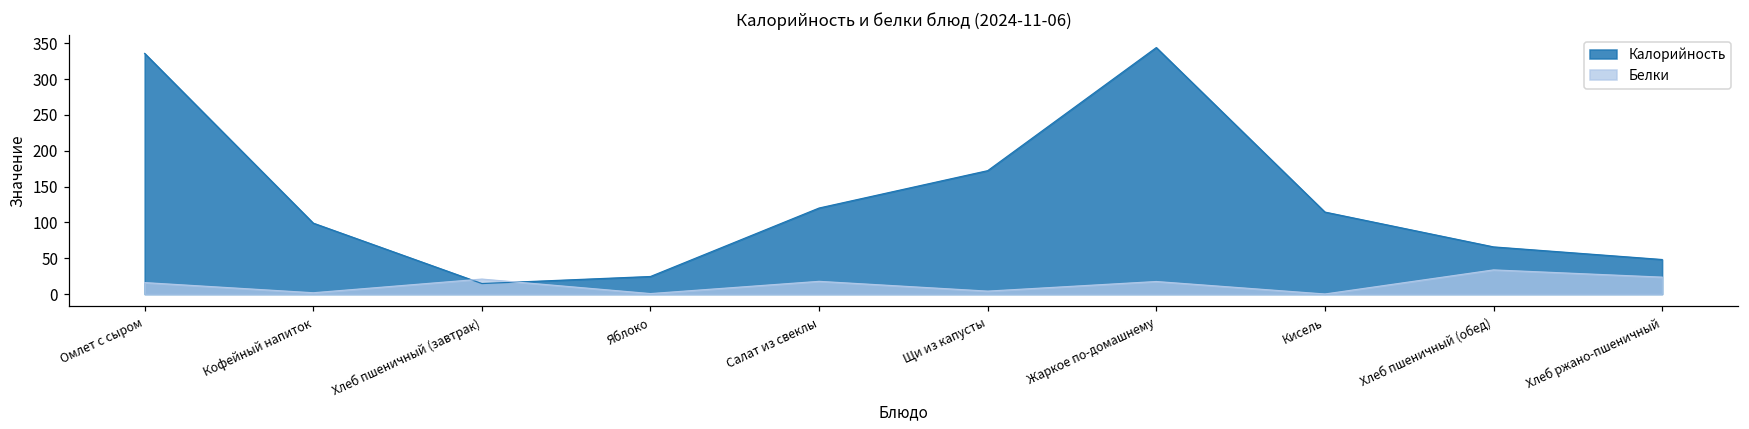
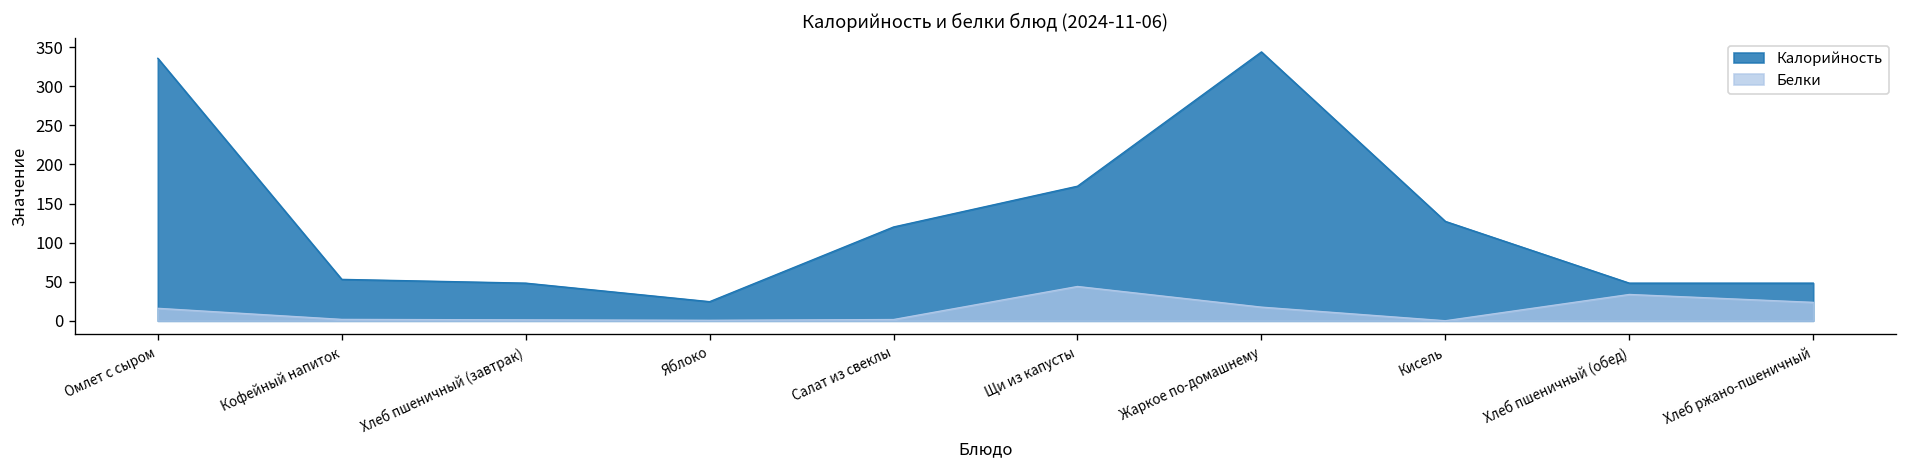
  {
    "Калорийность": {
      "Омлет с сыром": 340,
-     "Кофейный напиток": 100,
-     "Хлеб пшеничный (завтрак)": 10,
+     "Кофейный напиток": 50,
+     "Хлеб пшеничный (завтрак)": 50,
      "Яблоко": 20,
      "Салат из свеклы": 120,
      "Щи из капусты": 170,
      "Жаркое по-домашнему": 340,
-     "Кисель": 110,
-     "Хлеб пшеничный (обед)": 70,
+     "Кисель": 130,
+     "Хлеб пшеничный (обед)": 50,
      "Хлеб ржано-пшеничный": 50
    },
    "Белки": {
      "Омлет с сыром": 20,
      "Кофейный напиток": 0,
-     "Хлеб пшеничный (завтрак)": 20,
+     "Хлеб пшеничный (завтрак)": 0,
      "Яблоко": 0,
-     "Салат из свеклы": 20,
-     "Щи из капусты": 0,
+     "Салат из свеклы": 0,
+     "Щи из капусты": 40,
      "Жаркое по-домашнему": 20,
      "Кисель": 0,
      "Хлеб пшеничный (обед)": 30,
      "Хлеб ржано-пшеничный": 20
    }
  }
